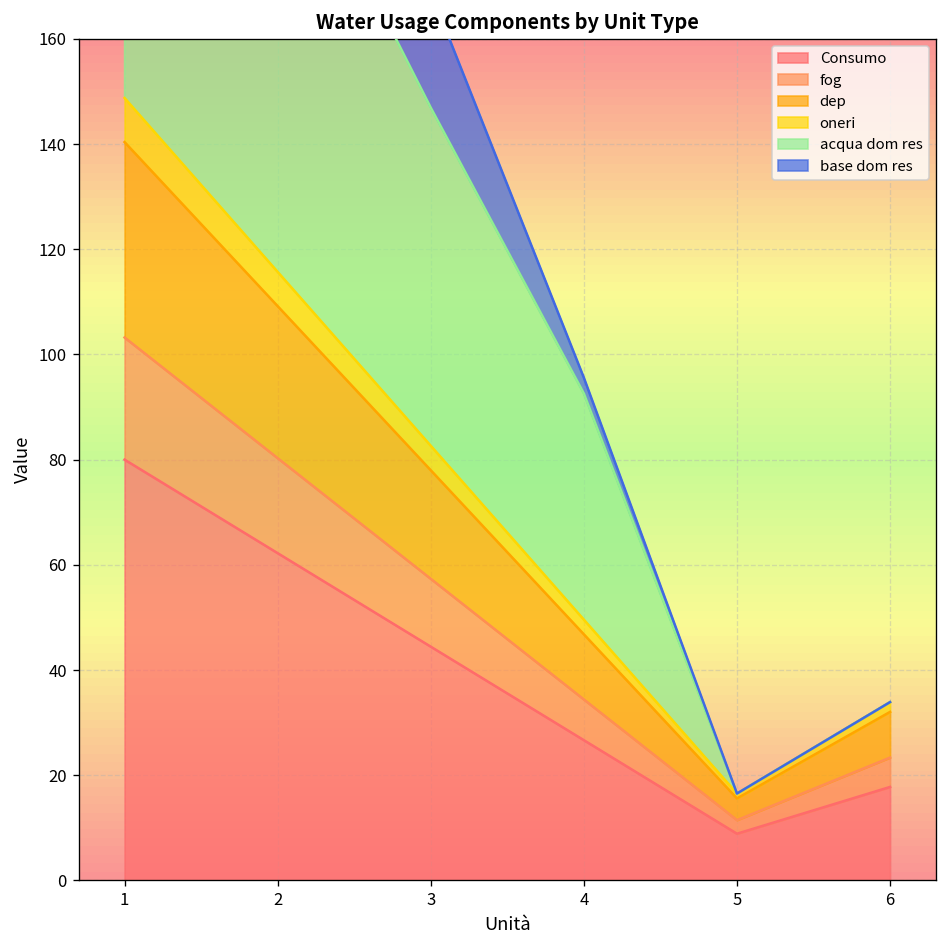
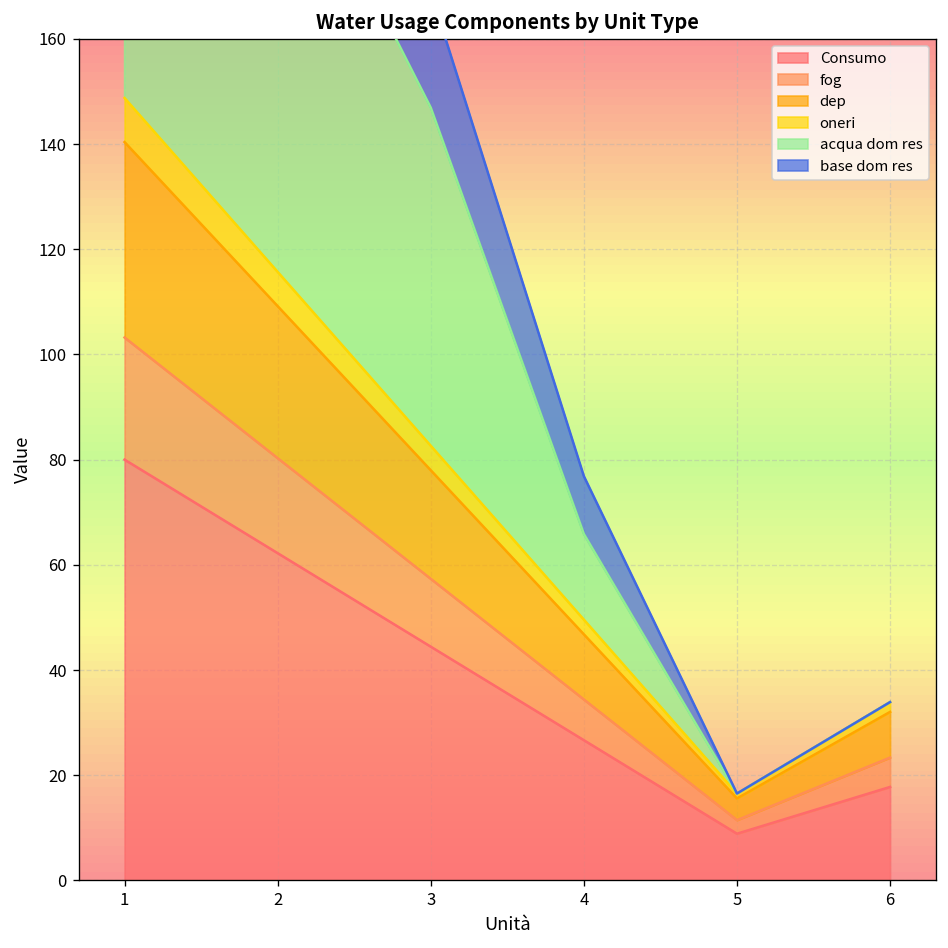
  {
    "acqua dom res": {
      "3": 64,
-     "4": 43
+     "4": 16
    },
    "base dom res": {
-     "4": 3
+     "4": 11
    }
  }
